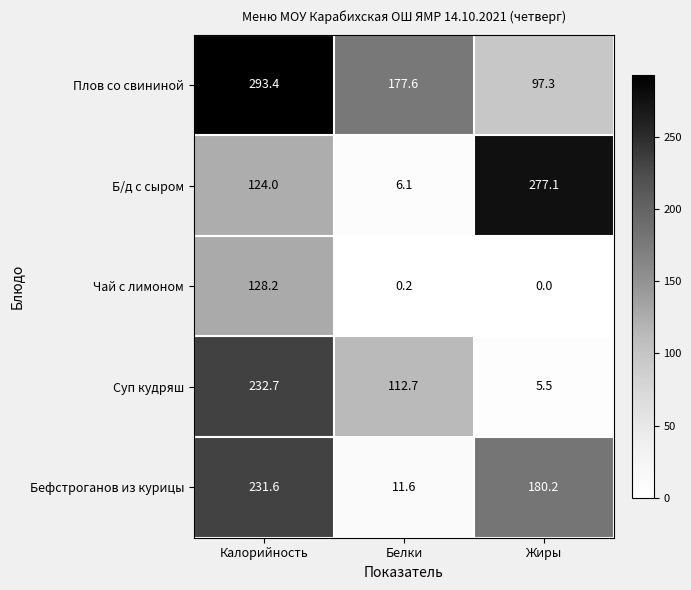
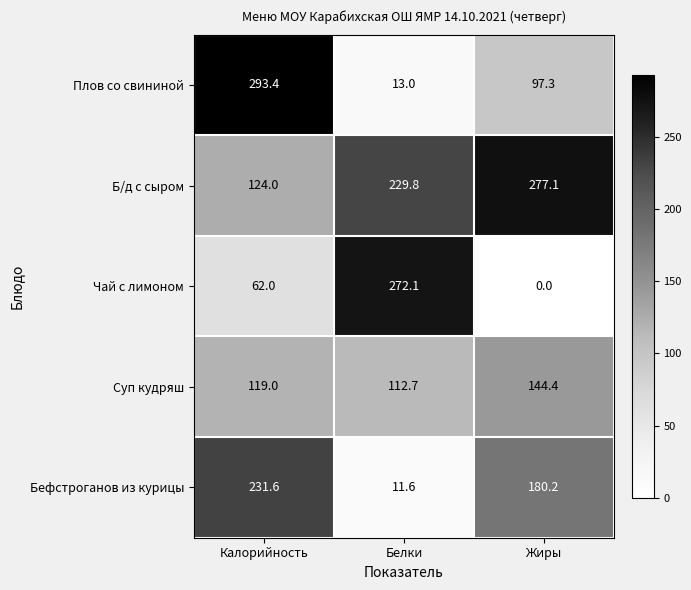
  {
    "Плов со свининой": {
      "Калорийность": 293.4,
-     "Белки": 177.6,
+     "Белки": 13.0,
      "Жиры": 97.3
    },
    "Б/д с сыром": {
      "Калорийность": 124.0,
-     "Белки": 6.1,
+     "Белки": 229.8,
      "Жиры": 277.1
    },
    "Чай с лимоном": {
-     "Калорийность": 128.2,
-     "Белки": 0.2,
+     "Калорийность": 62.0,
+     "Белки": 272.1,
      "Жиры": 0.0
    },
    "Суп кудряш": {
-     "Калорийность": 232.7,
+     "Калорийность": 119.0,
      "Белки": 112.7,
-     "Жиры": 5.5
+     "Жиры": 144.4
    },
    "Бефстроганов из курицы": {
      "Калорийность": 231.6,
      "Белки": 11.6,
      "Жиры": 180.2
    }
  }
